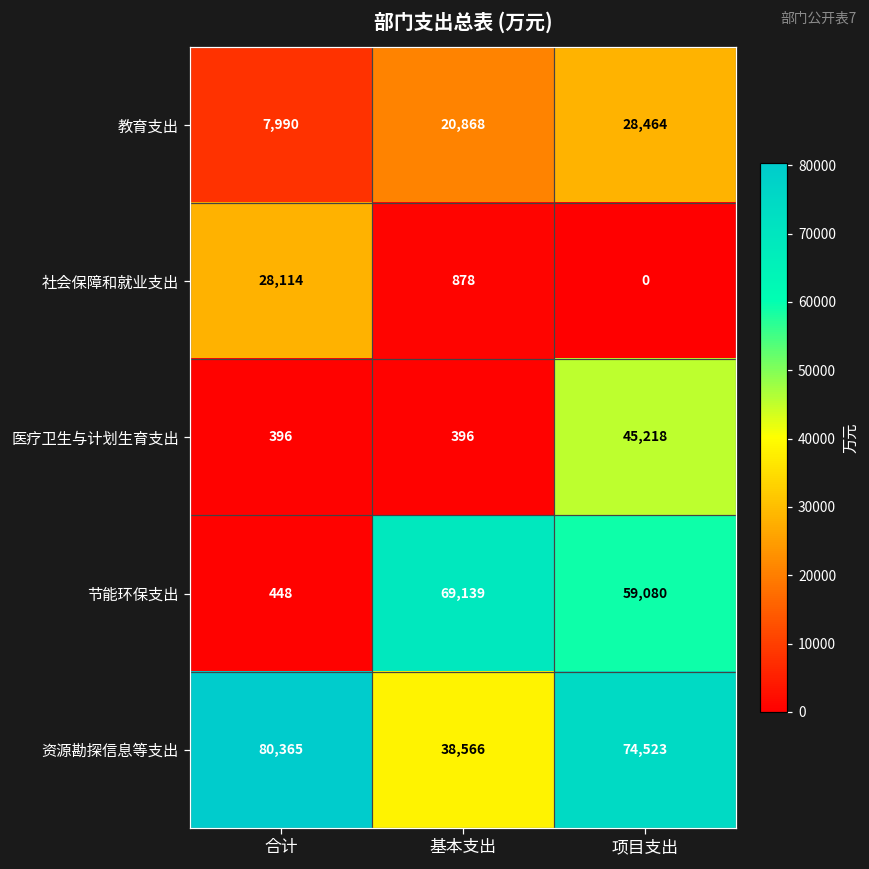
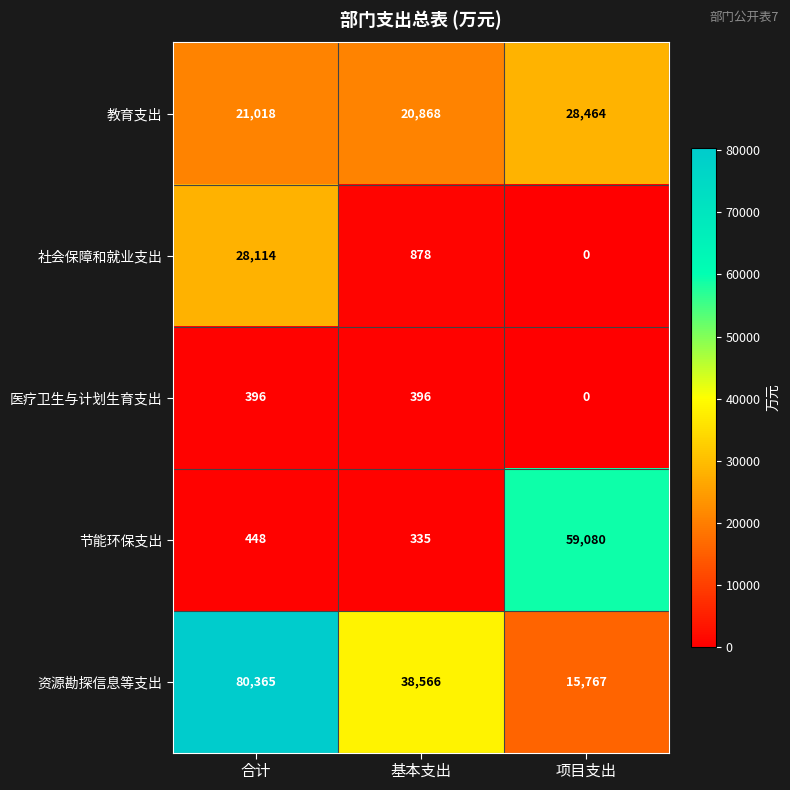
  {
    "教育支出": {
-     "合计": "7,990",
+     "合计": "21,018",
      "基本支出": "20,868",
      "项目支出": "28,464"
    },
    "社会保障和就业支出": {
      "合计": "28,114",
      "基本支出": "878",
      "项目支出": "0"
    },
    "医疗卫生与计划生育支出": {
      "合计": "396",
      "基本支出": "396",
-     "项目支出": "45,218"
+     "项目支出": "0"
    },
    "节能环保支出": {
      "合计": "448",
-     "基本支出": "69,139",
+     "基本支出": "335",
      "项目支出": "59,080"
    },
    "资源勘探信息等支出": {
      "合计": "80,365",
      "基本支出": "38,566",
-     "项目支出": "74,523"
+     "项目支出": "15,767"
    }
  }
